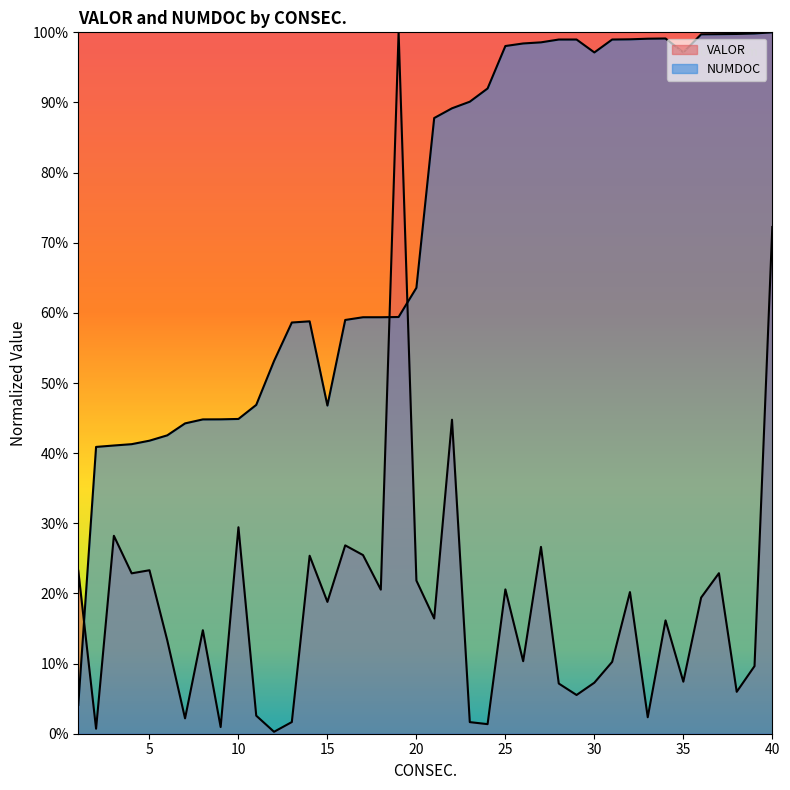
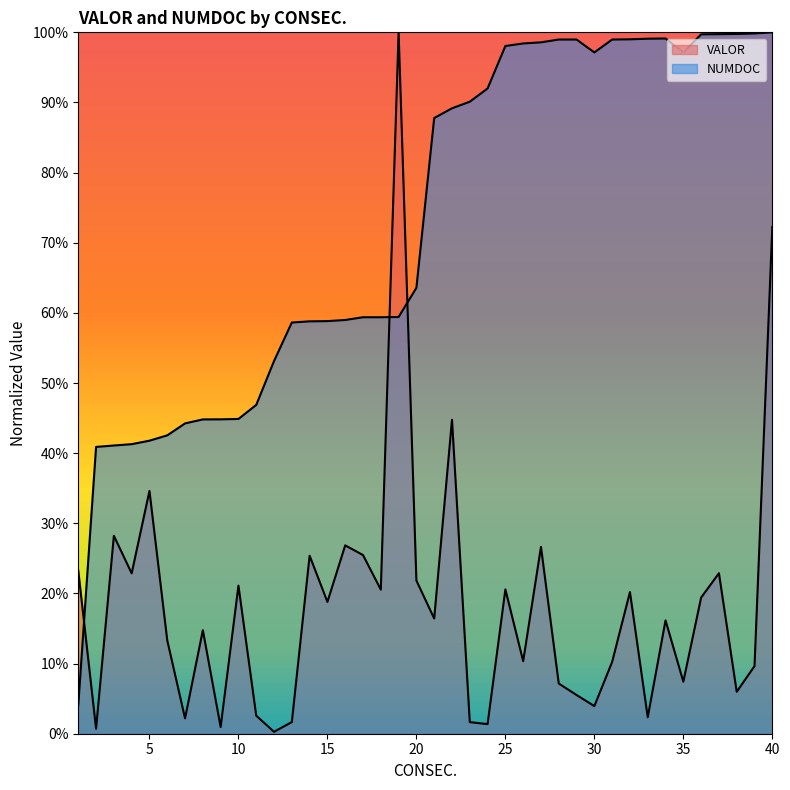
  {
    "VALOR": {
-     "5": "23%",
-     "10": "29%",
+     "5": "35%",
+     "10": "21%",
      "15": "19%",
      "20": "22%",
      "25": "21%",
-     "30": "7%",
+     "30": "4%",
      "35": "7%",
      "40": "72%"
    },
    "NUMDOC": {
      "5": "42%",
      "10": "45%",
-     "15": "47%",
+     "15": "59%",
      "20": "64%",
      "25": "98%",
      "30": "97%",
      "40": "100%"
    }
  }
